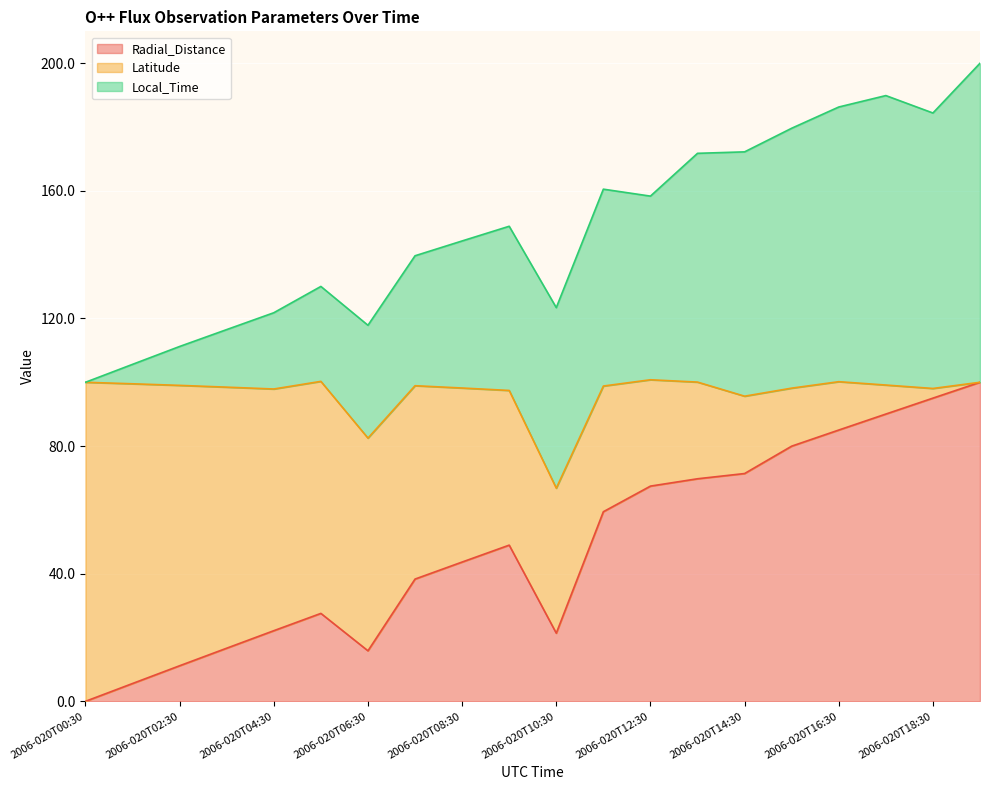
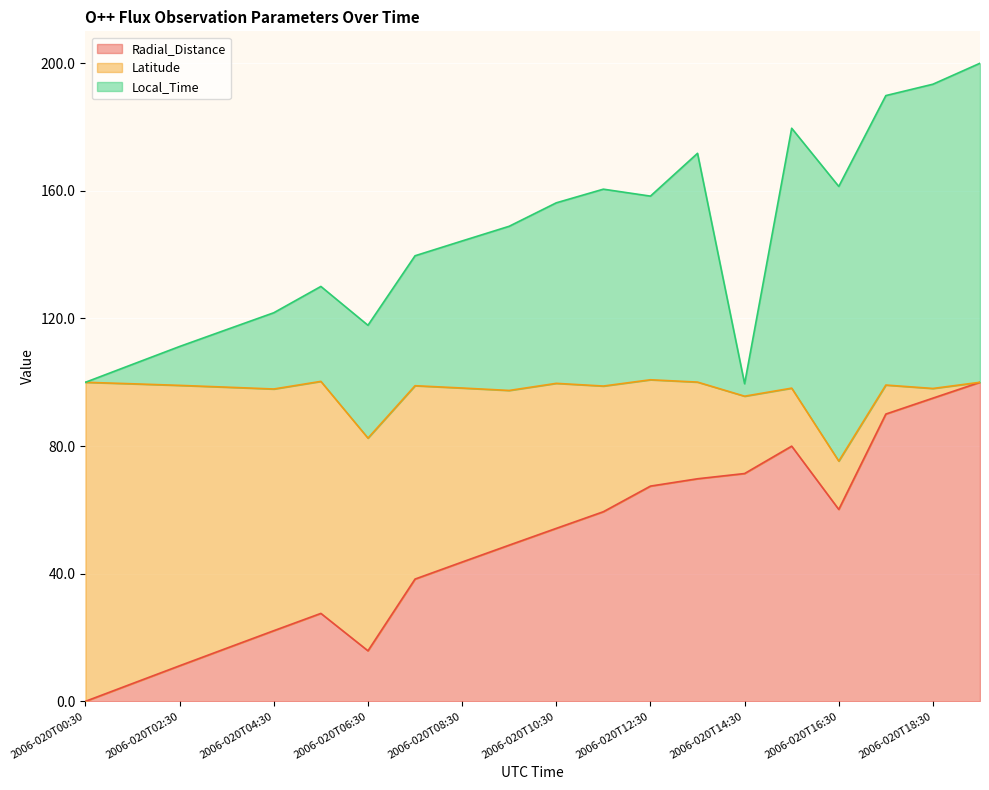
  {
    "Radial_Distance": {
      "2006-020T00:30": 0,
      "2006-020T02:30": 11,
      "2006-020T04:30": 22,
      "2006-020T06:30": 16,
      "2006-020T08:30": 44,
-     "2006-020T10:30": 21,
+     "2006-020T10:30": 54,
      "2006-020T12:30": 67,
      "2006-020T14:30": 71,
-     "2006-020T16:30": 85,
+     "2006-020T16:30": 60,
      "2006-020T18:30": 95
    },
    "Latitude": {
      "2006-020T02:30": 88,
      "2006-020T04:30": 76,
      "2006-020T06:30": 67,
      "2006-020T08:30": 55,
      "2006-020T10:30": 45,
      "2006-020T12:30": 33,
      "2006-020T14:30": 24,
      "2006-020T16:30": 15,
      "2006-020T18:30": 3
    },
    "Local_Time": {
      "2006-020T02:30": 12,
      "2006-020T04:30": 24,
      "2006-020T06:30": 35,
      "2006-020T08:30": 46,
      "2006-020T10:30": 57,
      "2006-020T12:30": 58,
-     "2006-020T14:30": 77,
+     "2006-020T14:30": 4,
      "2006-020T16:30": 86,
-     "2006-020T18:30": 86
+     "2006-020T18:30": 95
    }
  }
